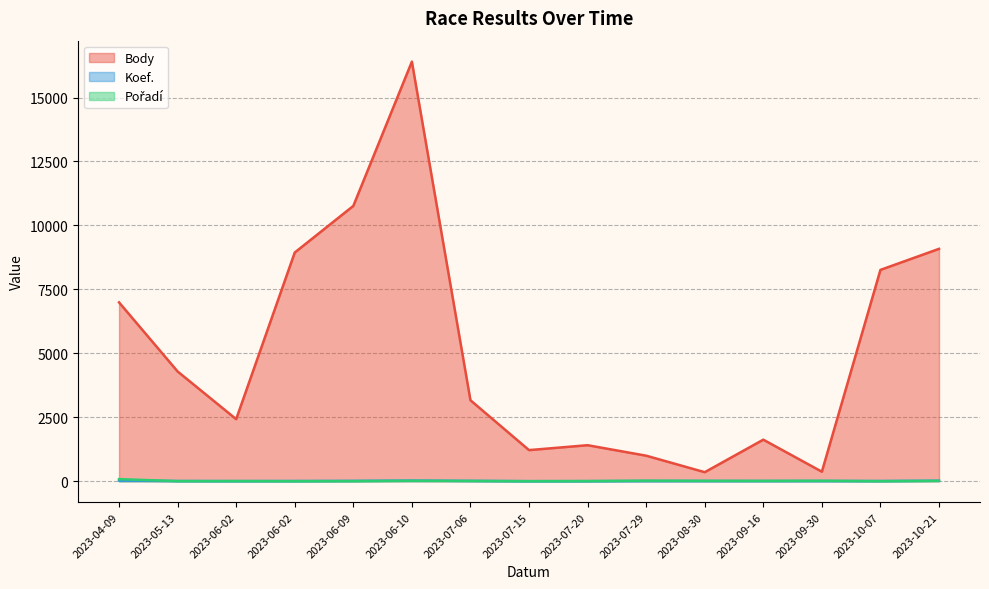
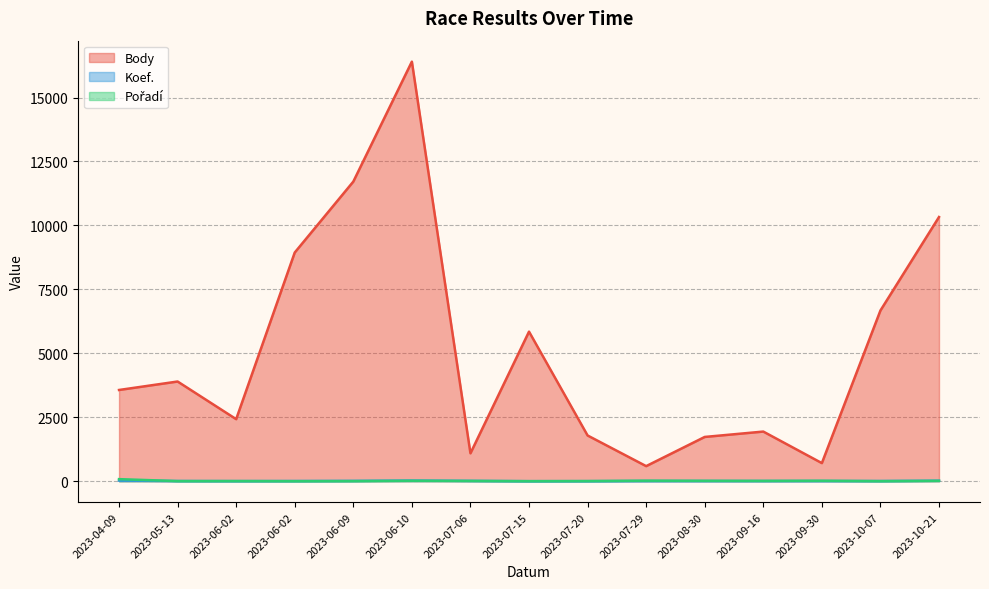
  {
    "Body": {
-     "2023-04-09": 7000,
-     "2023-05-13": 4300,
-     "2023-06-09": 10800,
+     "2023-04-09": 3600,
+     "2023-05-13": 3900,
+     "2023-06-09": 11700,
      "2023-06-10": 16400,
-     "2023-07-06": 3200,
-     "2023-07-15": 1200,
-     "2023-07-20": 1400,
-     "2023-07-29": 1000,
-     "2023-08-30": 400,
-     "2023-09-16": 1600,
-     "2023-09-30": 400,
-     "2023-10-07": 8300,
-     "2023-10-21": 9100
+     "2023-07-06": 1100,
+     "2023-07-15": 5800,
+     "2023-07-20": 1800,
+     "2023-07-29": 600,
+     "2023-08-30": 1700,
+     "2023-09-16": 1900,
+     "2023-09-30": 700,
+     "2023-10-07": 6700,
+     "2023-10-21": 10300
    }
  }
